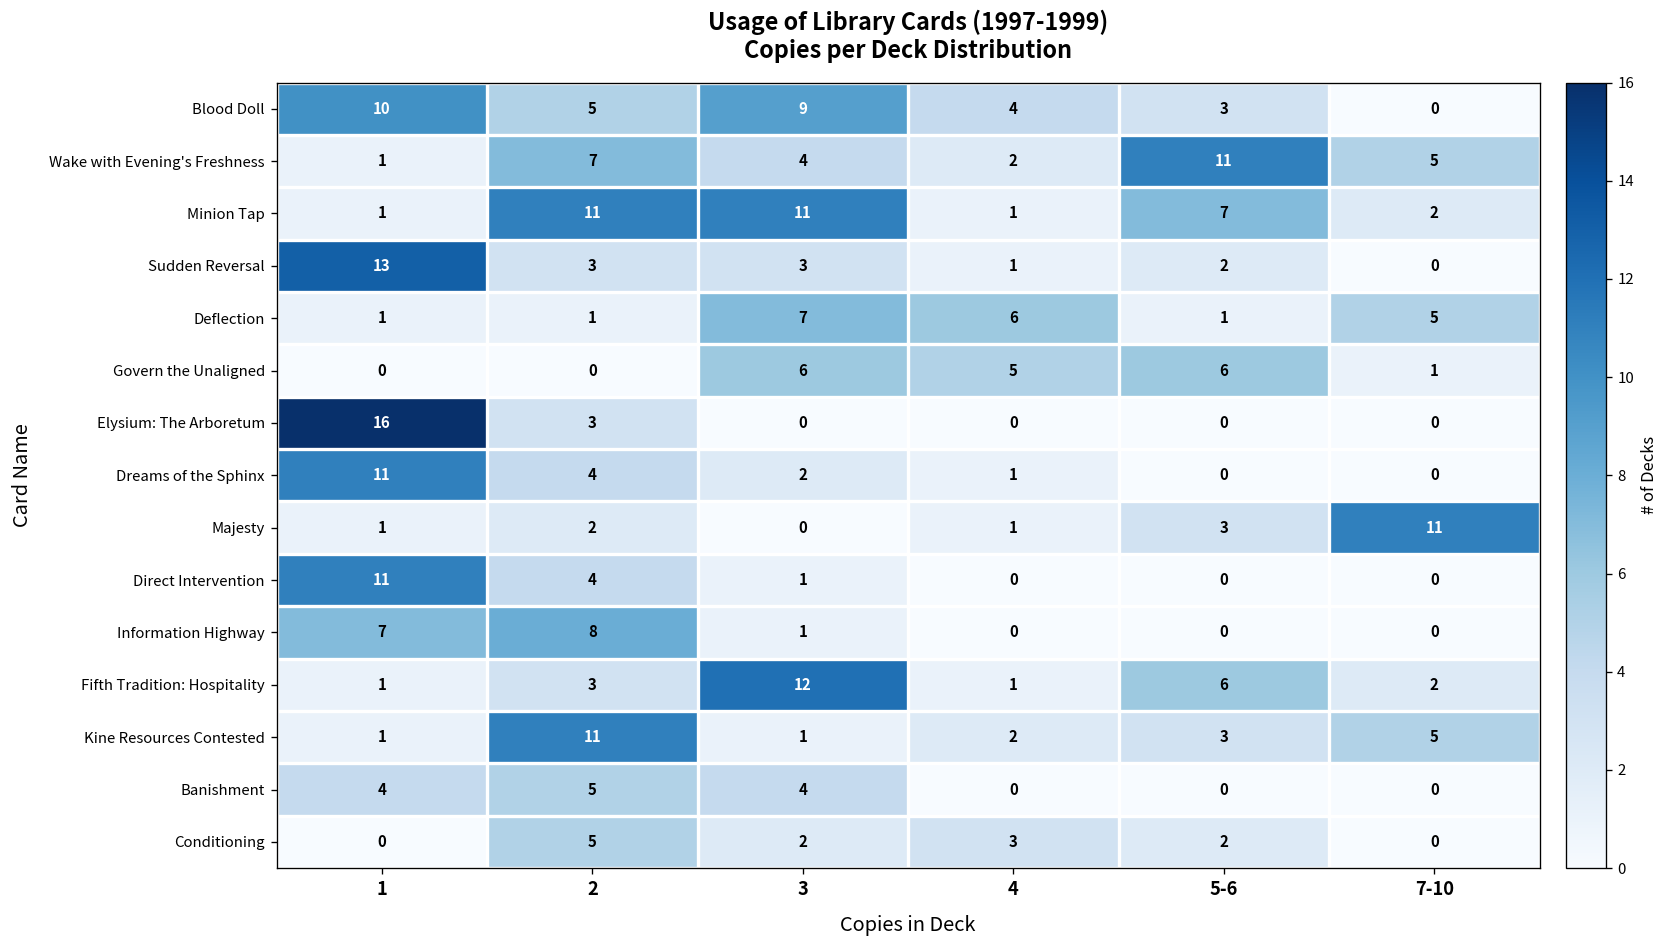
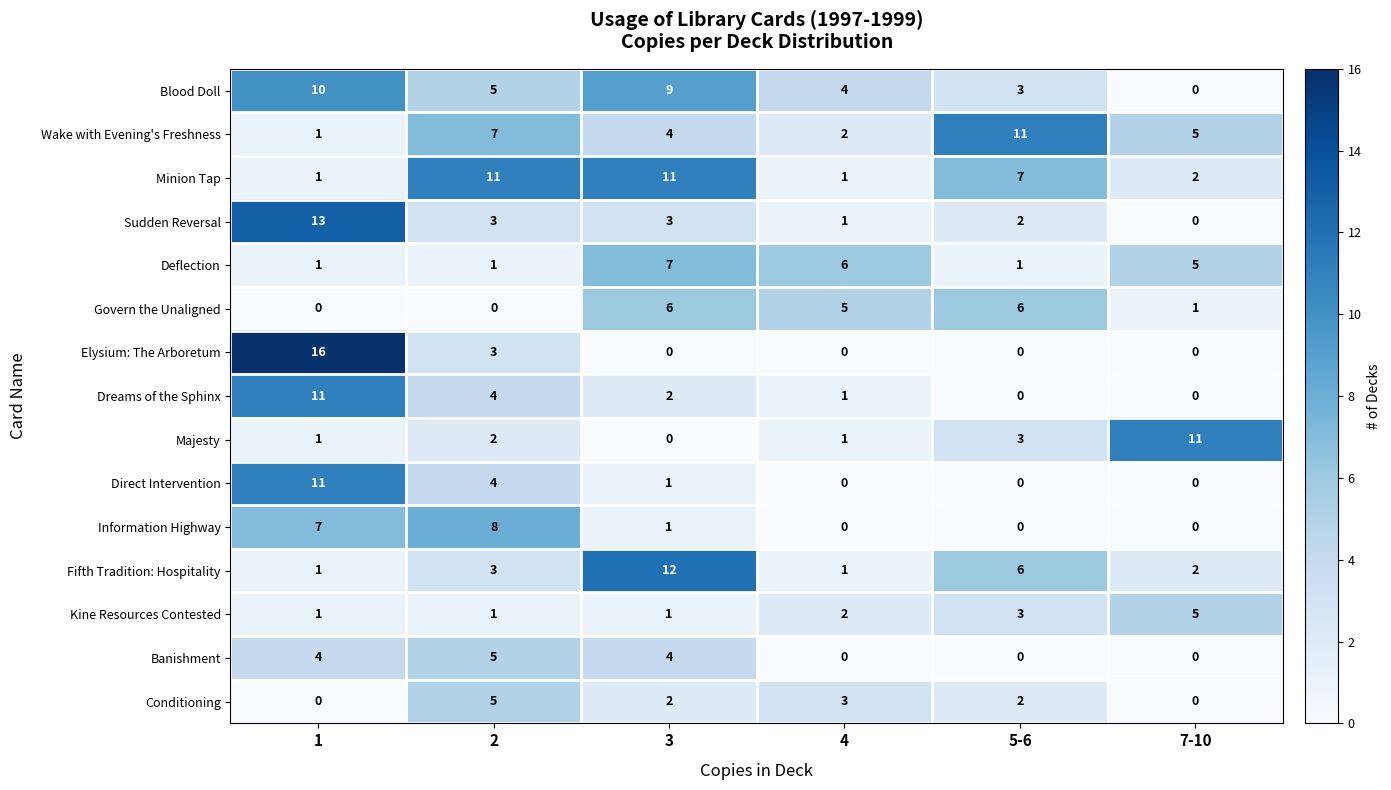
  {
    "Blood Doll": {
      "1": 10,
      "2": 5,
      "3": 9,
      "4": 4,
      "5-6": 3,
      "7-10": 0
    },
    "Wake with Evening's Freshness": {
      "1": 1,
      "2": 7,
      "3": 4,
      "4": 2,
      "5-6": 11,
      "7-10": 5
    },
    "Minion Tap": {
      "1": 1,
      "2": 11,
      "3": 11,
      "4": 1,
      "5-6": 7,
      "7-10": 2
    },
    "Sudden Reversal": {
      "1": 13,
      "2": 3,
      "3": 3,
      "4": 1,
      "5-6": 2,
      "7-10": 0
    },
    "Deflection": {
      "1": 1,
      "2": 1,
      "3": 7,
      "4": 6,
      "5-6": 1,
      "7-10": 5
    },
    "Govern the Unaligned": {
      "1": 0,
      "2": 0,
      "3": 6,
      "4": 5,
      "5-6": 6,
      "7-10": 1
    },
    "Elysium: The Arboretum": {
      "1": 16,
      "2": 3,
      "3": 0,
      "4": 0,
      "5-6": 0,
      "7-10": 0
    },
    "Dreams of the Sphinx": {
      "1": 11,
      "2": 4,
      "3": 2,
      "4": 1,
      "5-6": 0,
      "7-10": 0
    },
    "Majesty": {
      "1": 1,
      "2": 2,
      "3": 0,
      "4": 1,
      "5-6": 3,
      "7-10": 11
    },
    "Direct Intervention": {
      "1": 11,
      "2": 4,
      "3": 1,
      "4": 0,
      "5-6": 0,
      "7-10": 0
    },
    "Information Highway": {
      "1": 7,
      "2": 8,
      "3": 1,
      "4": 0,
      "5-6": 0,
      "7-10": 0
    },
    "Fifth Tradition: Hospitality": {
      "1": 1,
      "2": 3,
      "3": 12,
      "4": 1,
      "5-6": 6,
      "7-10": 2
    },
    "Kine Resources Contested": {
      "1": 1,
-     "2": 11,
+     "2": 1,
      "3": 1,
      "4": 2,
      "5-6": 3,
      "7-10": 5
    },
    "Banishment": {
      "1": 4,
      "2": 5,
      "3": 4,
      "4": 0,
      "5-6": 0,
      "7-10": 0
    },
    "Conditioning": {
      "1": 0,
      "2": 5,
      "3": 2,
      "4": 3,
      "5-6": 2,
      "7-10": 0
    }
  }
